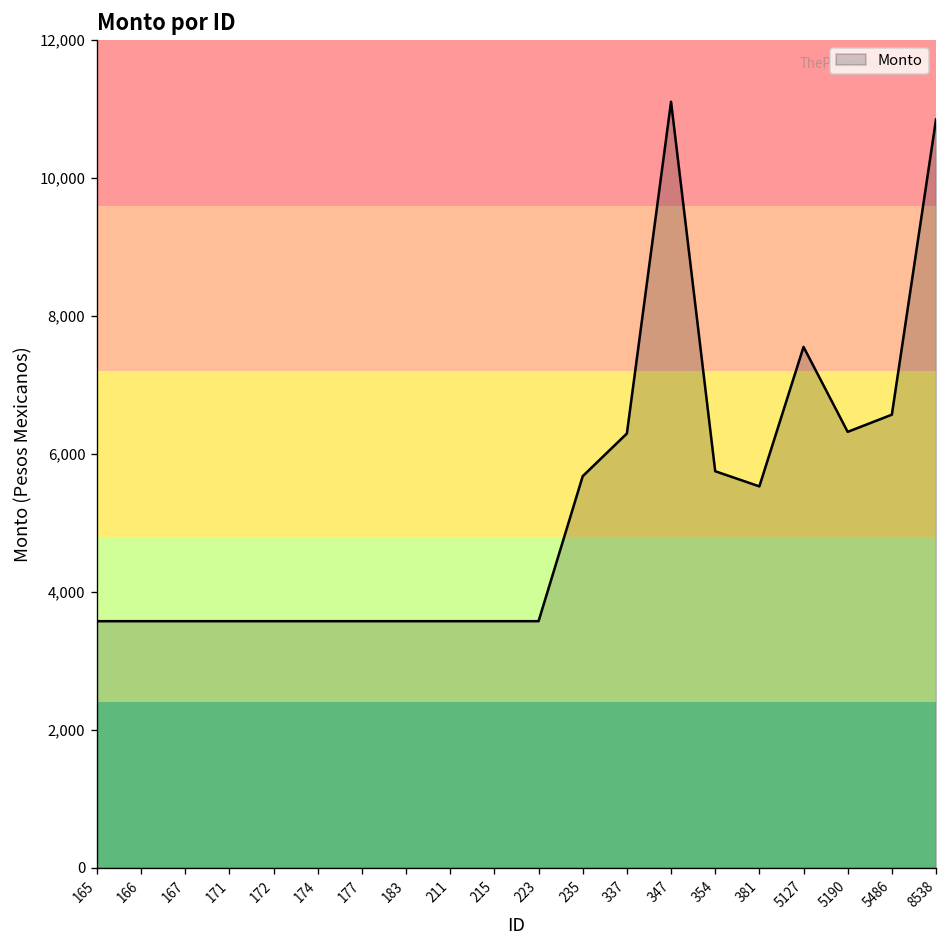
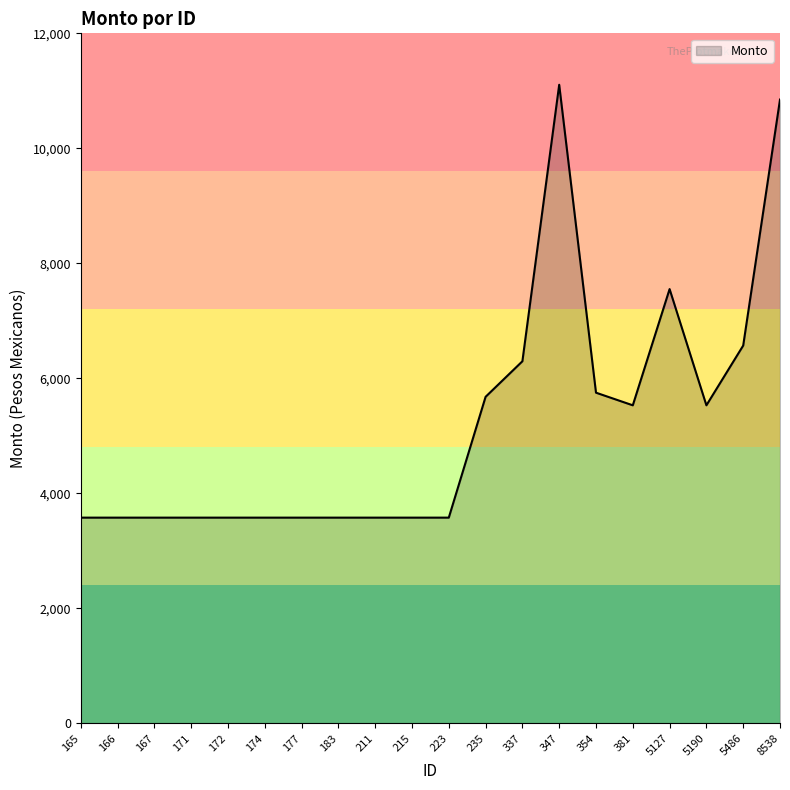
  {
    "165": "3,600",
    "166": "3,600",
    "167": "3,600",
    "171": "3,600",
    "172": "3,600",
    "174": "3,600",
    "177": "3,600",
    "183": "3,600",
    "211": "3,600",
    "215": "3,600",
    "223": "3,600",
    "235": "5,700",
    "337": "6,300",
    "347": "11,100",
    "354": "5,700",
    "381": "5,500",
    "5127": "7,600",
-   "5190": "6,300",
+   "5190": "5,500",
    "5486": "6,600",
    "8538": "10,800"
  }
